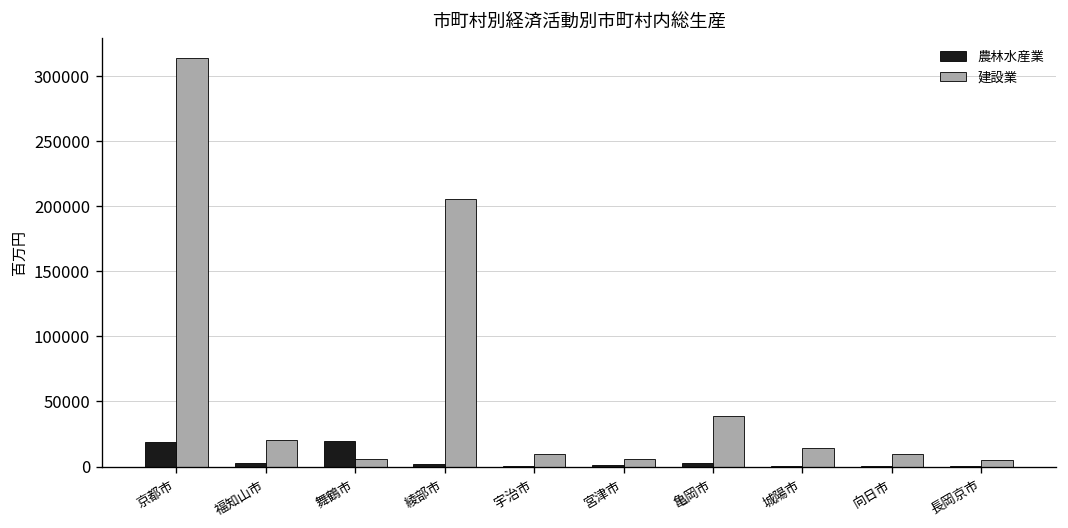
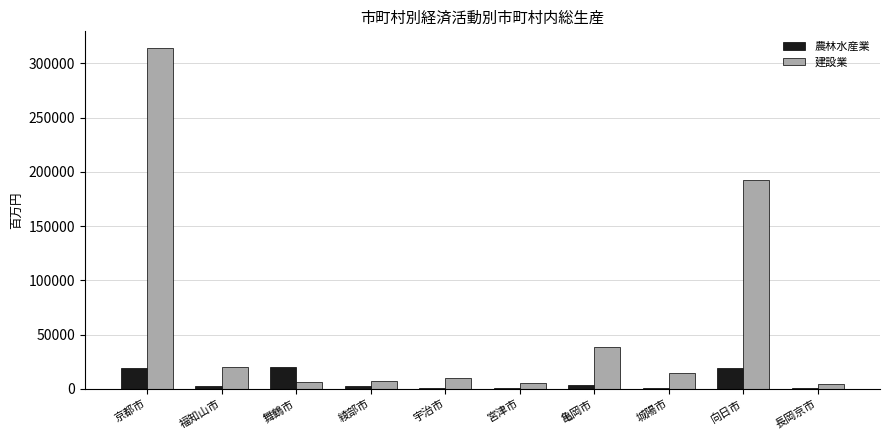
  {
    "農林水産業": {
      "京都市": 19000,
      "福知山市": 3000,
      "舞鶴市": 20000,
      "亀岡市": 3000,
-     "向日市": 0
+     "向日市": 19000
    },
    "建設業": {
      "京都市": 314000,
      "福知山市": 20000,
      "舞鶴市": 6000,
-     "綾部市": 206000,
+     "綾部市": 7000,
      "宇治市": 10000,
      "宮津市": 6000,
      "亀岡市": 39000,
      "城陽市": 15000,
-     "向日市": 9000,
+     "向日市": 192000,
      "長岡京市": 5000
    }
  }
